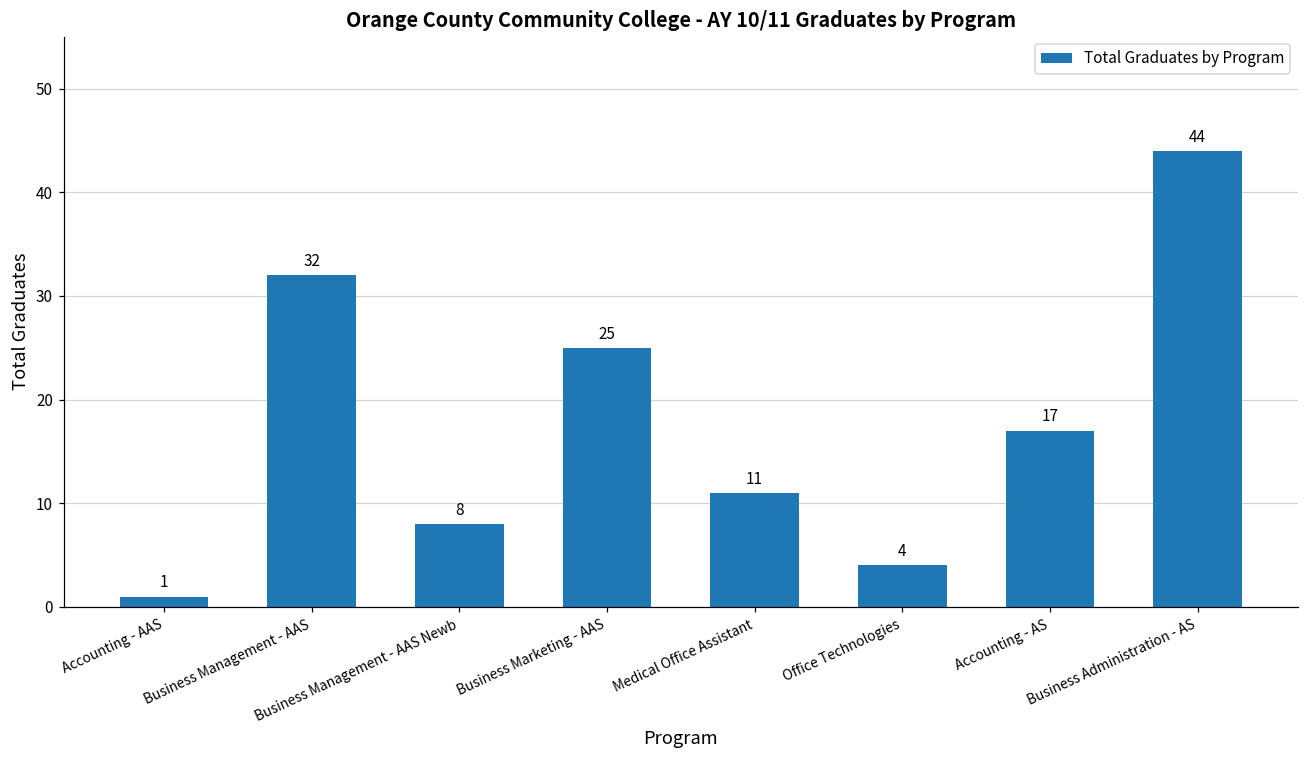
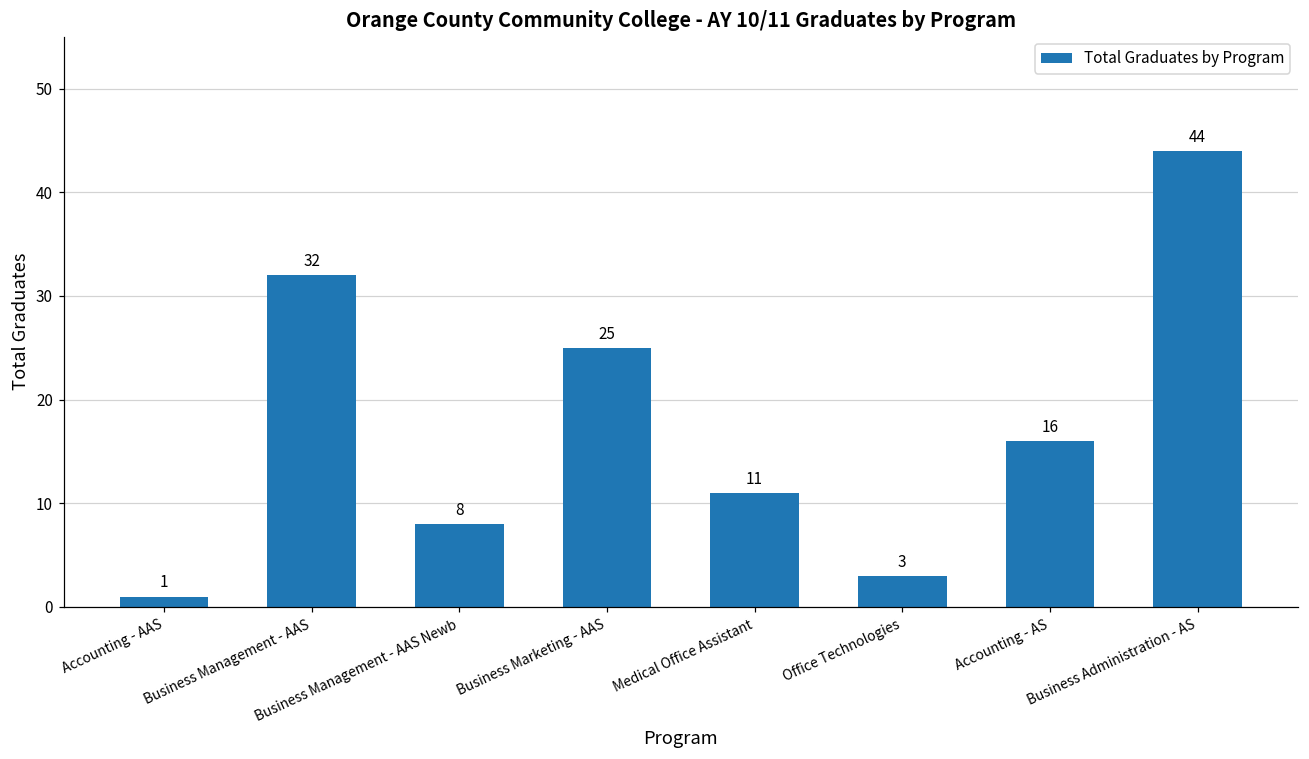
  {
    "Accounting - AAS": 1,
    "Business Management - AAS": 32,
    "Business Management - AAS Newb": 8,
    "Business Marketing - AAS": 25,
    "Medical Office Assistant": 11,
-   "Office Technologies": 4,
-   "Accounting - AS": 17,
+   "Office Technologies": 3,
+   "Accounting - AS": 16,
    "Business Administration - AS": 44
  }
